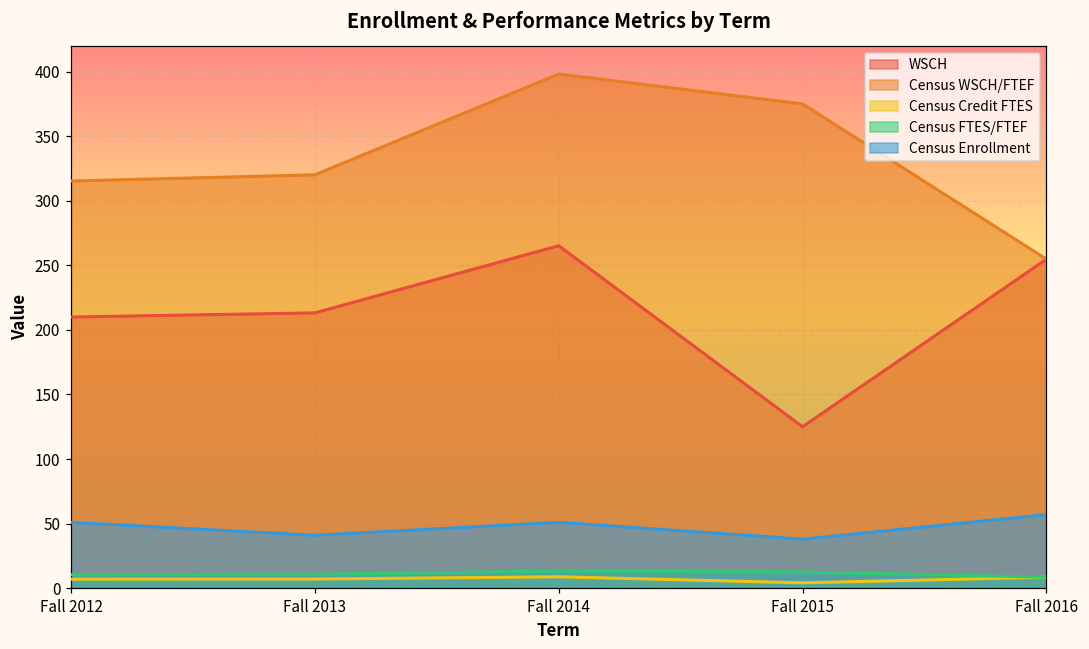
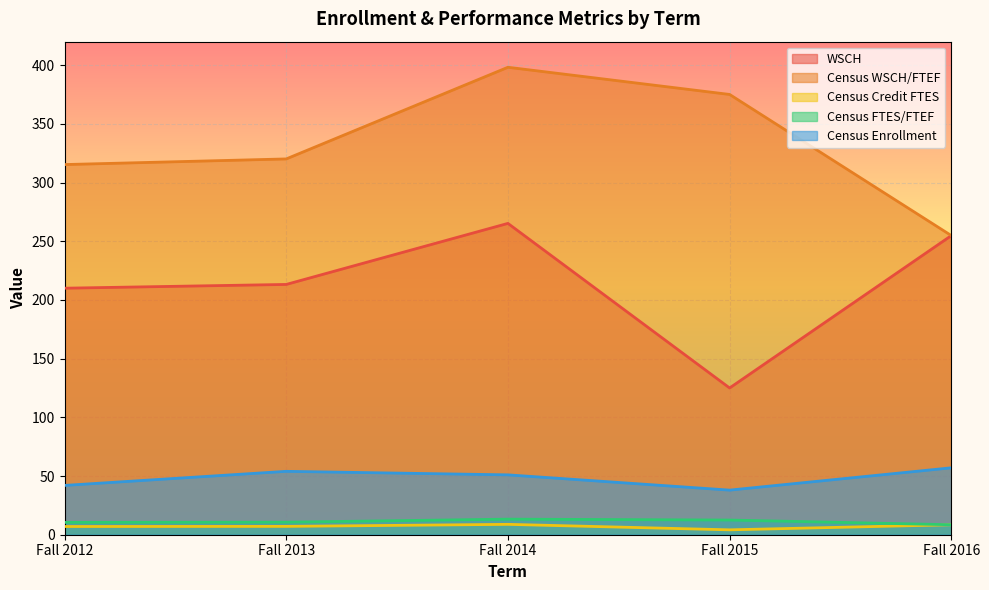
  {
    "Census Credit FTES": {
      "Fall 2012": 7,
      "Fall 2013": 7,
      "Fall 2014": 9,
      "Fall 2015": 4
    },
    "Census FTES/FTEF": {
      "Fall 2012": 11,
      "Fall 2013": 11,
      "Fall 2014": 13,
      "Fall 2015": 13
    },
    "Census Enrollment": {
-     "Fall 2012": 51,
-     "Fall 2013": 41,
+     "Fall 2012": 42,
+     "Fall 2013": 54,
      "Fall 2014": 51,
      "Fall 2015": 38,
      "Fall 2016": 57
    }
  }
